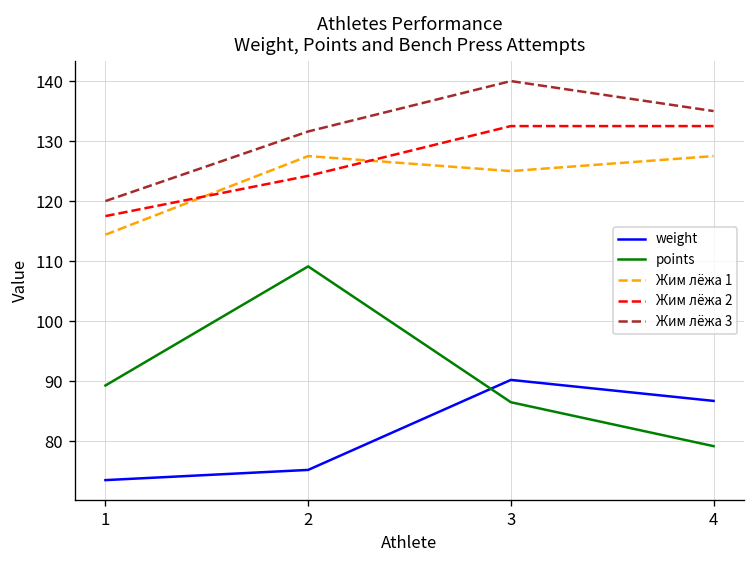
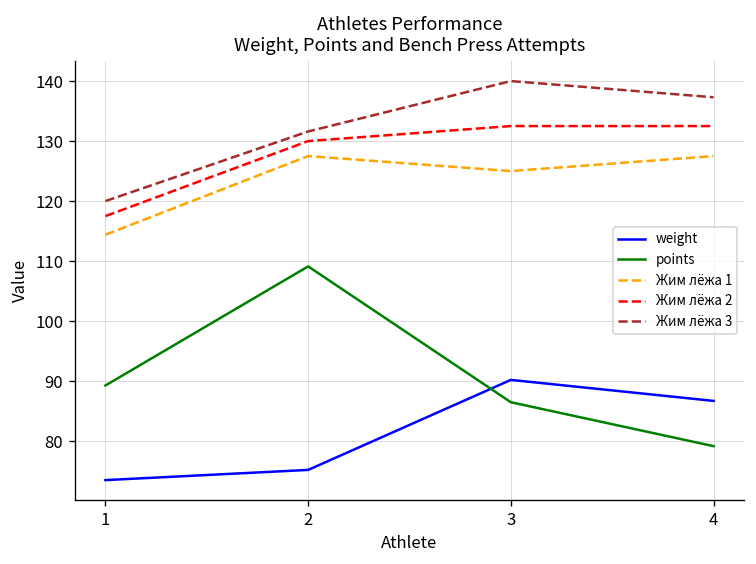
  {
    "weight": {
      "1": 74,
      "2": 75,
      "3": 90,
      "4": 87
    },
    "points": {
      "1": 89,
      "2": 109,
      "3": 86,
      "4": 79
    },
    "Жим лёжа 1": {
      "1": 114,
      "2": 128,
      "3": 125,
      "4": 128
    },
    "Жим лёжа 2": {
      "1": 118,
-     "2": 124,
+     "2": 130,
      "3": 133,
      "4": 133
    },
    "Жим лёжа 3": {
      "1": 120,
      "2": 132,
      "3": 140,
-     "4": 135
+     "4": 137
    }
  }
